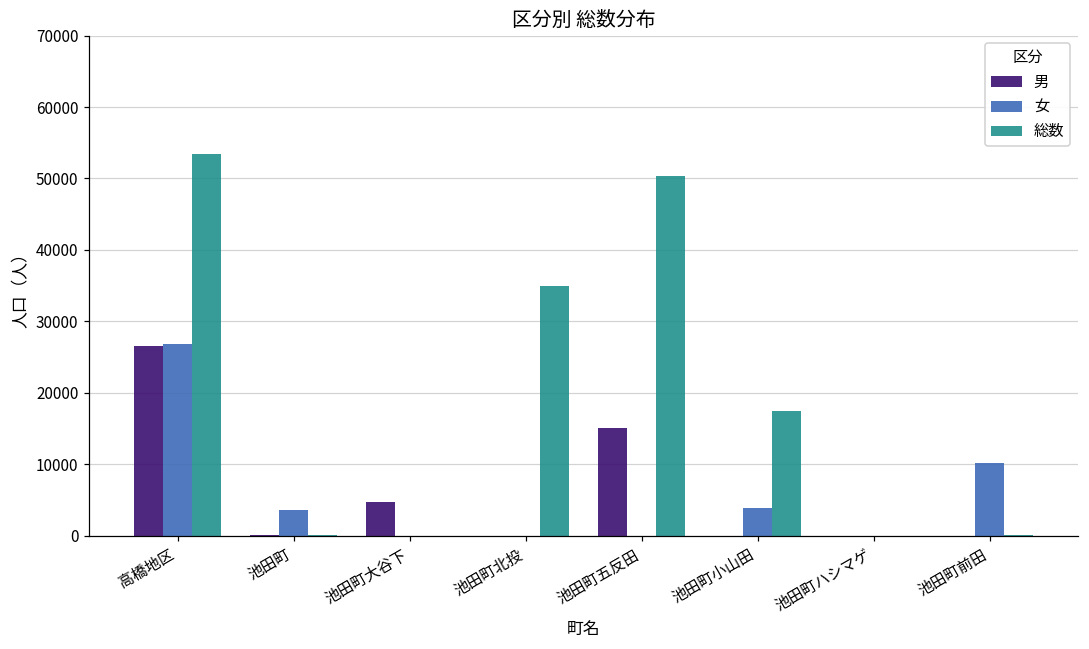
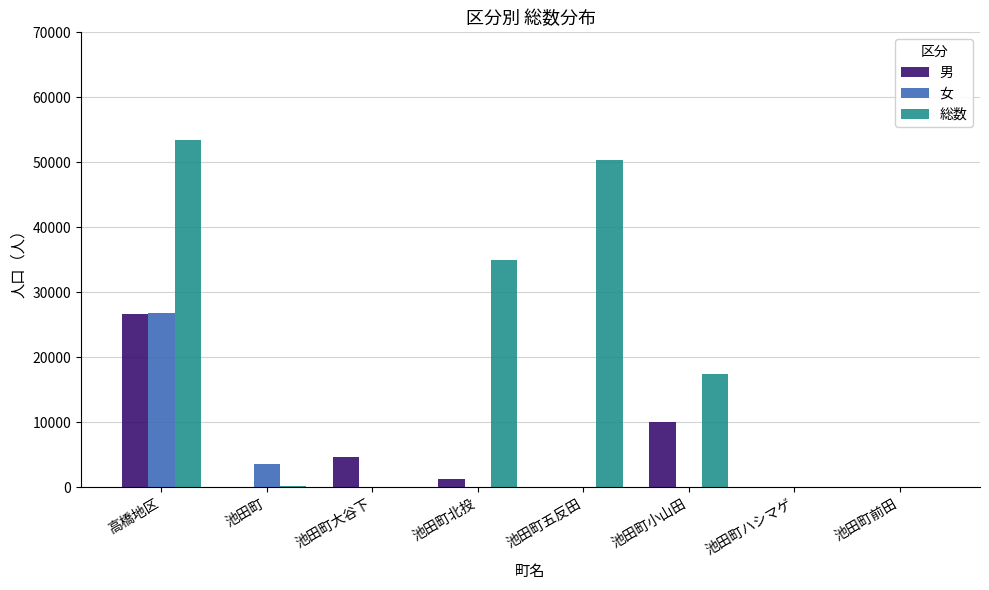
  {
    "男": {
      "高橋地区": 27000,
      "池田町大谷下": 5000,
-     "池田町北投": 0,
-     "池田町五反田": 15000,
-     "池田町小山田": 0
+     "池田町北投": 1000,
+     "池田町五反田": 0,
+     "池田町小山田": 10000
    },
    "女": {
      "高橋地区": 27000,
      "池田町": 4000,
      "池田町北投": 0,
      "池田町五反田": 0,
-     "池田町小山田": 4000,
-     "池田町前田": 10000
+     "池田町小山田": 0,
+     "池田町前田": 0
    },
    "総数": {
      "高橋地区": 53000,
      "池田町北投": 35000,
      "池田町五反田": 50000,
      "池田町小山田": 17000
    }
  }
